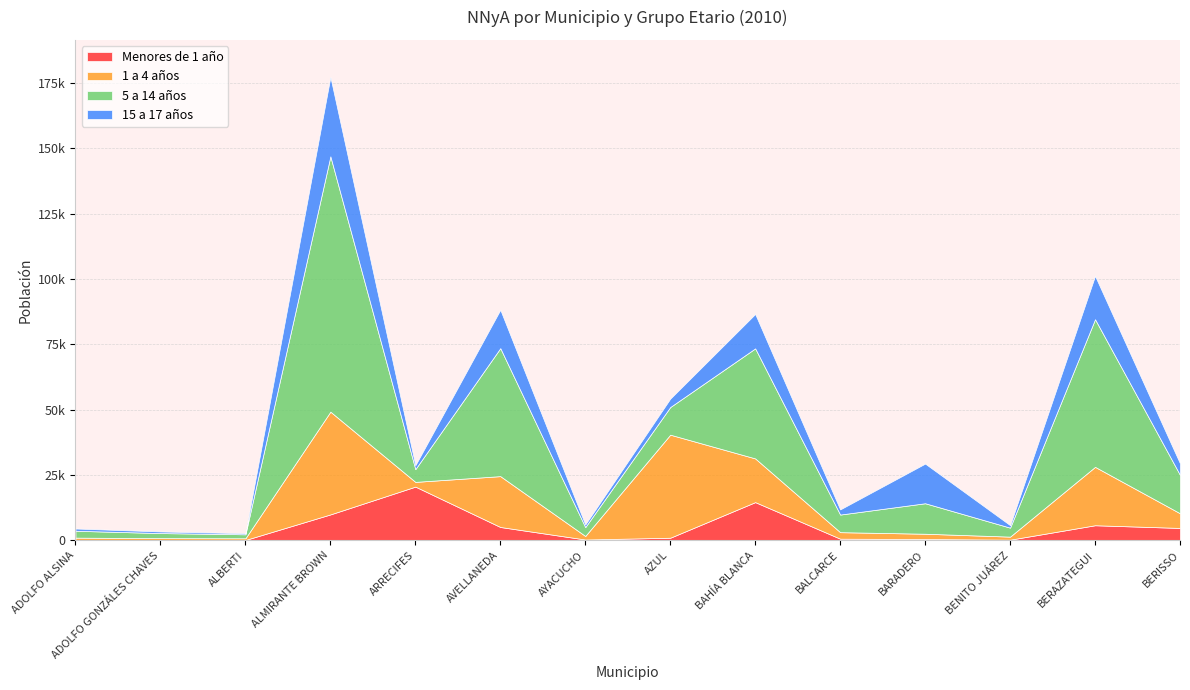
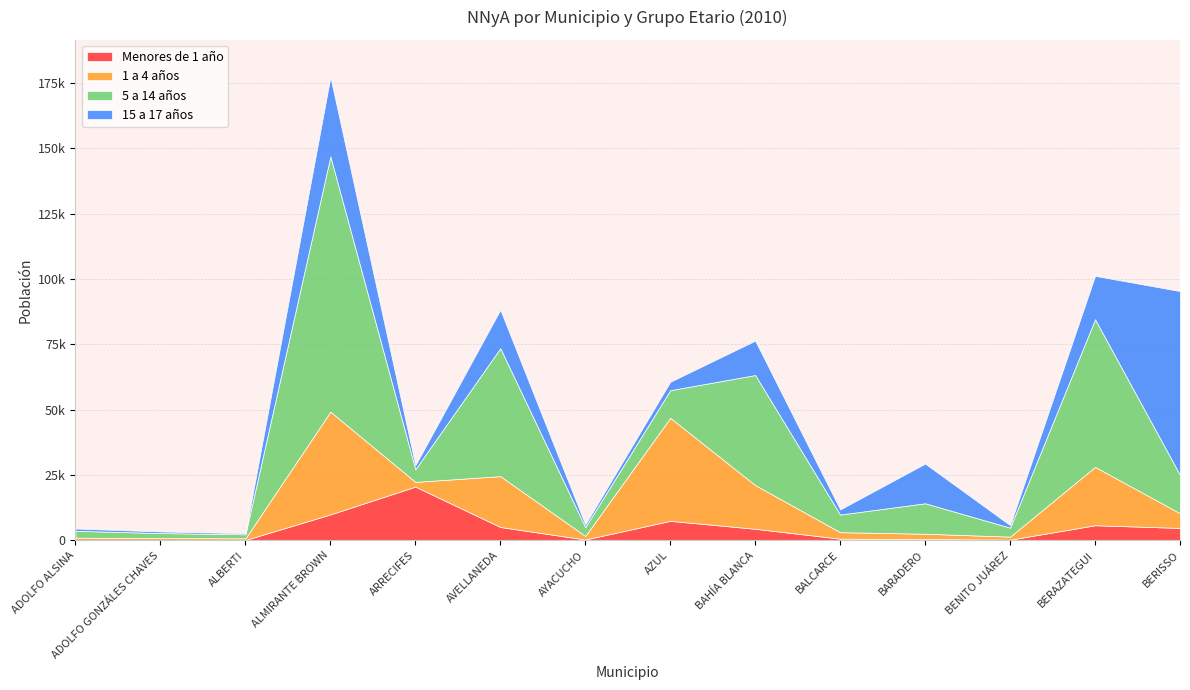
  {
    "Menores de 1 año": {
      "ALMIRANTE BROWN": 10000,
      "ARRECIFES": 21000,
      "AVELLANEDA": 5000,
-     "AZUL": 1000,
-     "BAHÍA BLANCA": 15000,
+     "AZUL": 7000,
+     "BAHÍA BLANCA": 4000,
      "BERAZATEGUI": 6000,
      "BERISSO": 5000
    },
    "1 a 4 años": {
      "ALMIRANTE BROWN": 39000,
      "ARRECIFES": 2000,
      "AVELLANEDA": 19000,
      "AYACUCHO": 1000,
      "AZUL": 39000,
      "BAHÍA BLANCA": 17000,
      "BALCARCE": 2000,
      "BARADERO": 2000,
      "BENITO JUÁREZ": 1000,
      "BERAZATEGUI": 22000,
      "BERISSO": 6000
    },
    "5 a 14 años": {
      "ALMIRANTE BROWN": 98000,
      "ARRECIFES": 5000,
      "AVELLANEDA": 49000,
      "AYACUCHO": 3000,
      "AZUL": 11000,
      "BAHÍA BLANCA": 42000,
      "BALCARCE": 7000,
      "BARADERO": 12000,
      "BERAZATEGUI": 57000,
      "BERISSO": 15000
    },
    "15 a 17 años": {
      "ALMIRANTE BROWN": 30000,
      "ARRECIFES": 1000,
      "AVELLANEDA": 15000,
      "AYACUCHO": 1000,
      "AZUL": 3000,
      "BAHÍA BLANCA": 13000,
      "BALCARCE": 2000,
      "BARADERO": 15000,
      "BERAZATEGUI": 17000,
-     "BERISSO": 4000
+     "BERISSO": 70000
    }
  }
